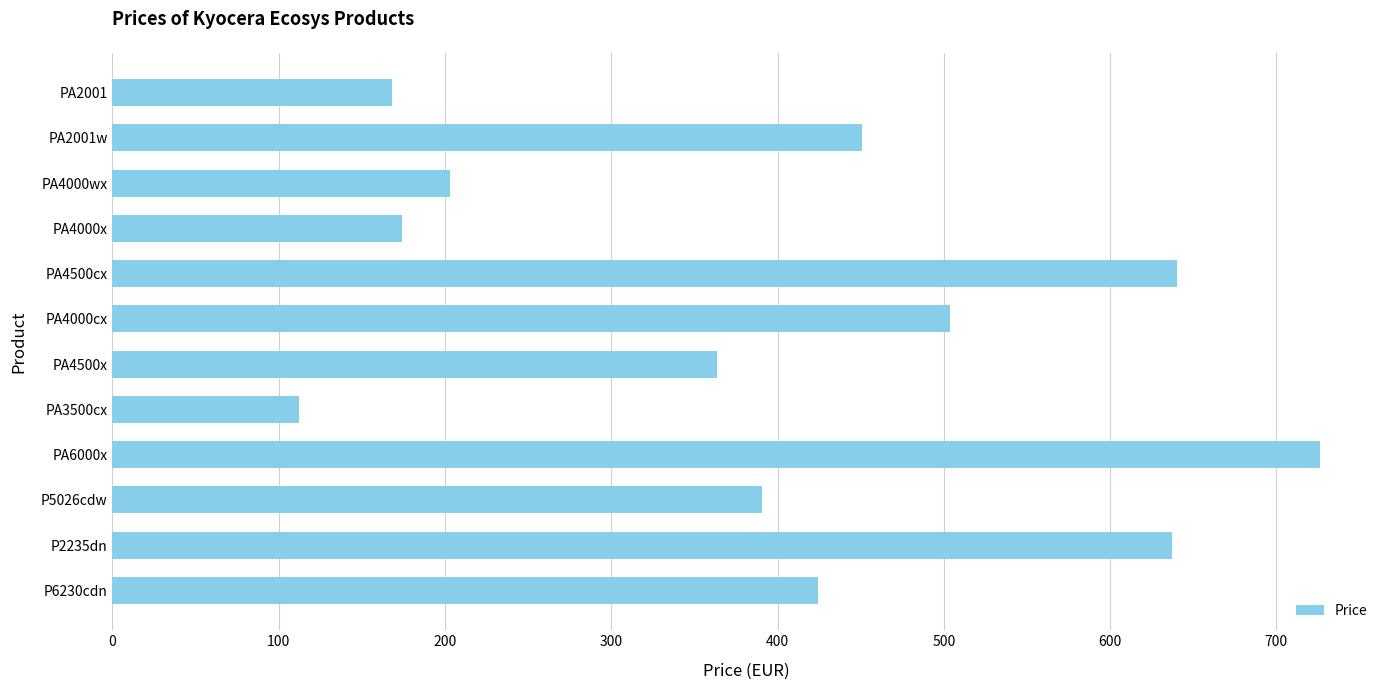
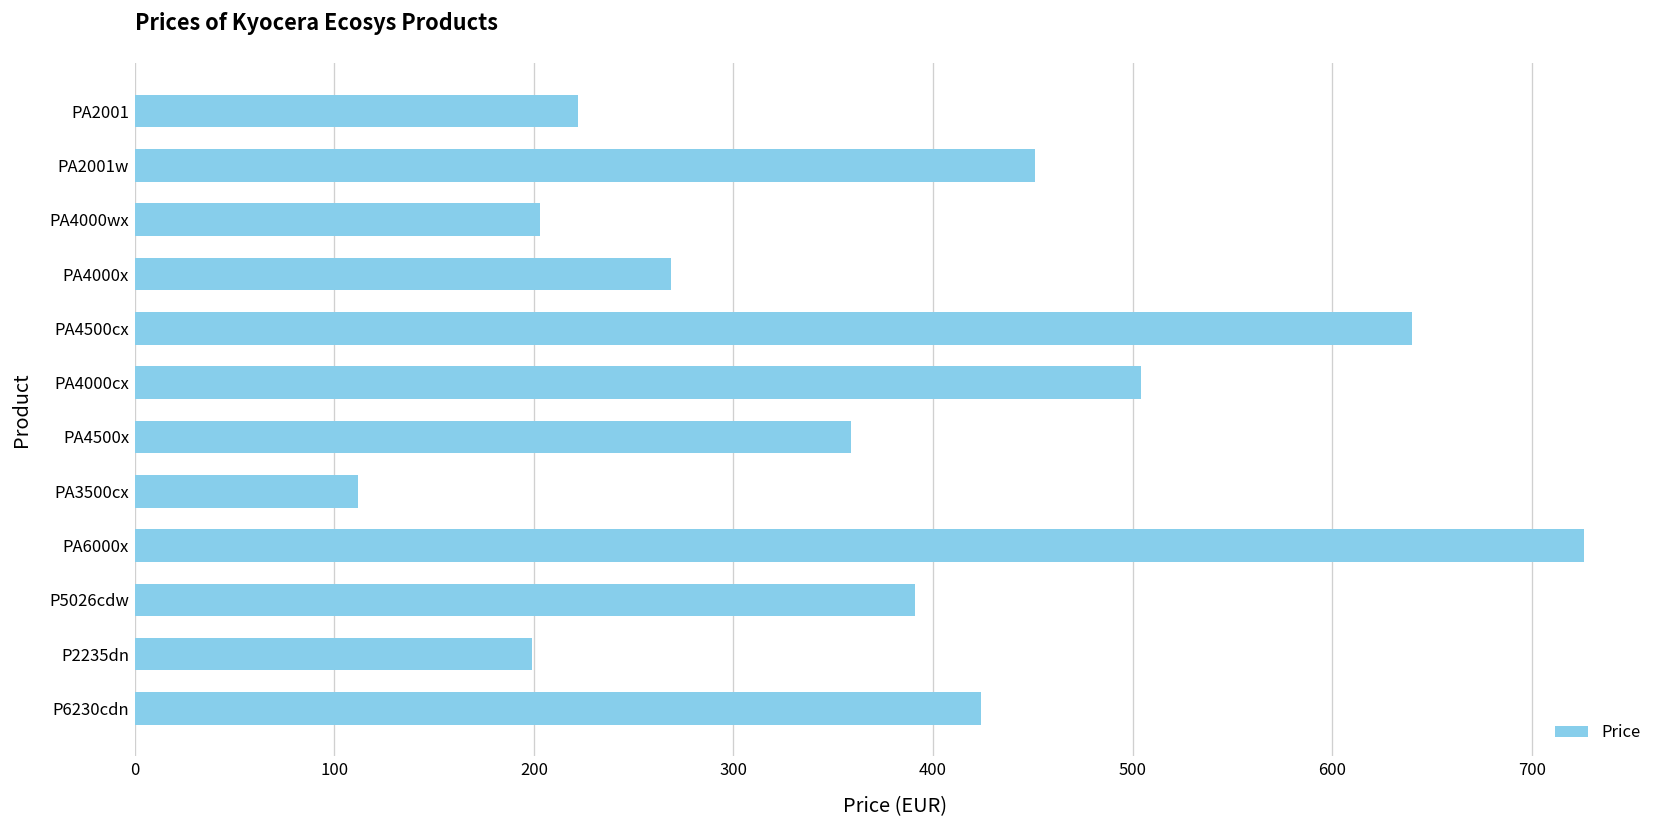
  {
-   "PA2001": 168,
+   "PA2001": 222,
    "PA2001w": 451,
    "PA4000wx": 203,
-   "PA4000x": 174,
+   "PA4000x": 269,
    "PA4500cx": 640,
    "PA4000cx": 504,
-   "PA4500x": 364,
+   "PA4500x": 359,
    "PA3500cx": 112,
    "PA6000x": 726,
    "P5026cdw": 391,
-   "P2235dn": 638,
+   "P2235dn": 199,
    "P6230cdn": 424
  }
